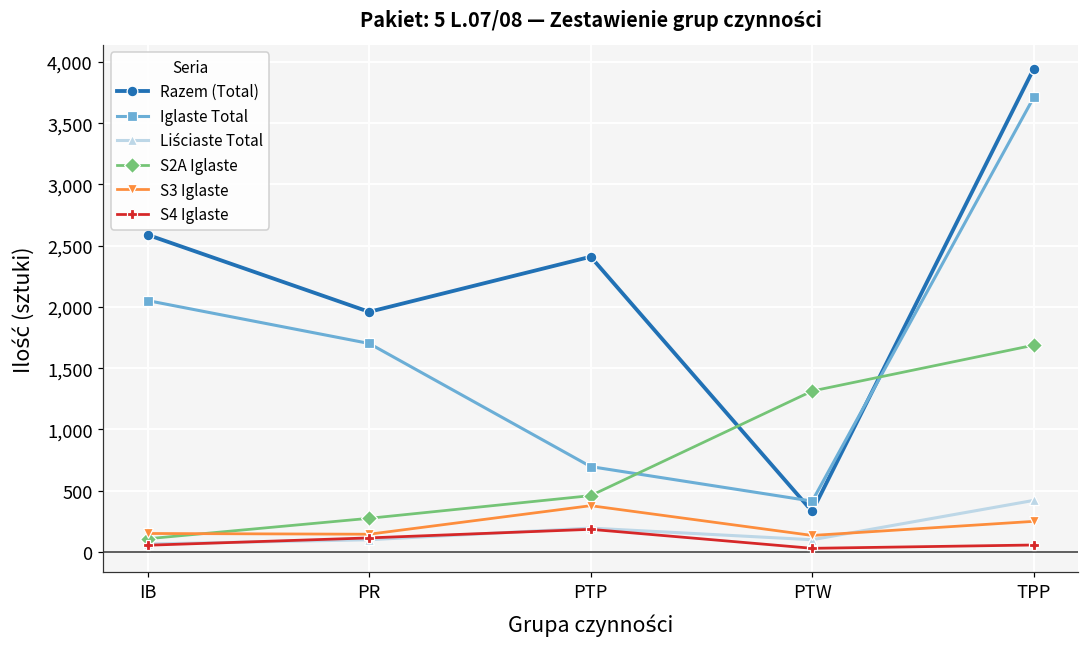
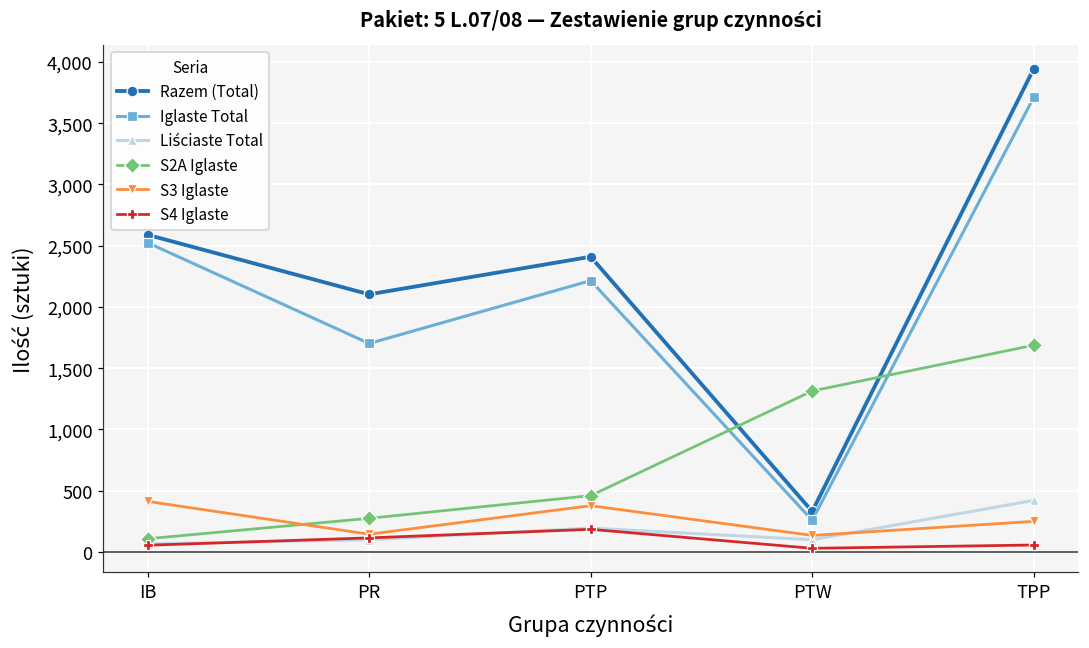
  {
    "Razem (Total)": {
      "IB": "2,590",
-     "PR": "1,960",
+     "PR": "2,100",
      "PTP": "2,410",
      "PTW": "330",
      "TPP": "3,940"
    },
    "Iglaste Total": {
-     "IB": "2,050",
+     "IB": "2,520",
      "PR": "1,700",
-     "PTP": "700",
-     "PTW": "420",
+     "PTP": "2,220",
+     "PTW": "260",
      "TPP": "3,710"
    },
    "Liściaste Total": {
      "PTW": "100",
      "TPP": "420"
    },
    "S2A Iglaste": {
      "IB": "110",
      "PR": "280",
      "PTP": "460",
      "PTW": "1,310",
      "TPP": "1,690"
    },
    "S3 Iglaste": {
-     "IB": "150",
+     "IB": "410",
      "PR": "150",
      "PTP": "380",
      "PTW": "140",
      "TPP": "250"
    },
    "S4 Iglaste": {
      "PTW": "30",
      "TPP": "60"
    }
  }
